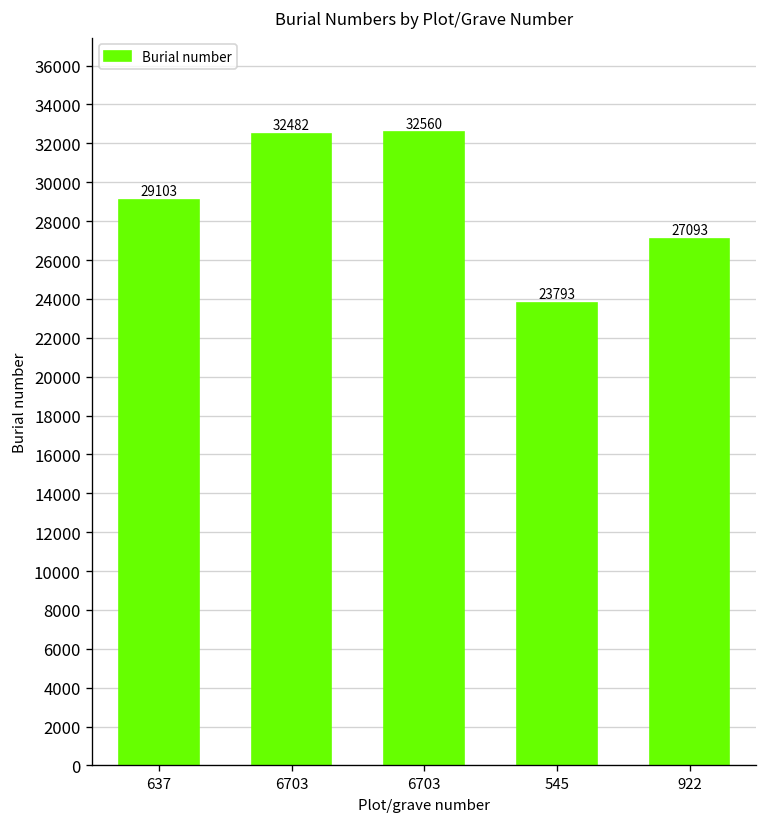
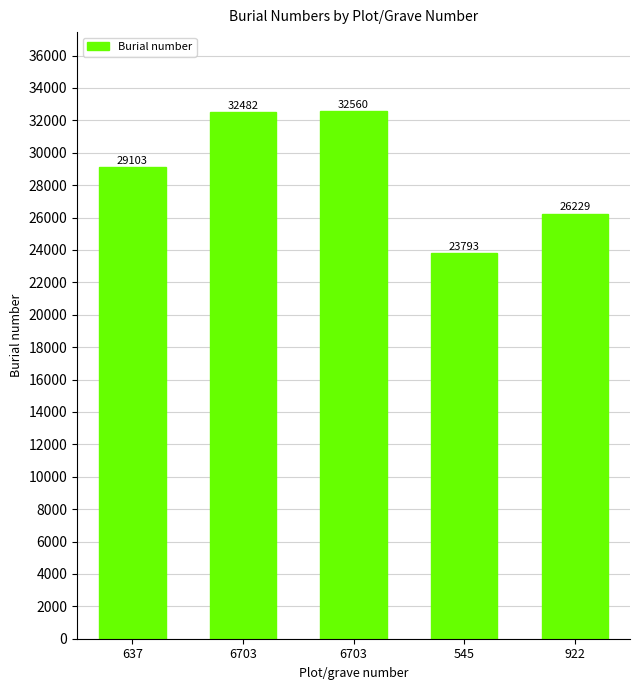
  {
    "637": 29103,
    "545": 23793,
-   "922": 27093
+   "922": 26229
  }
